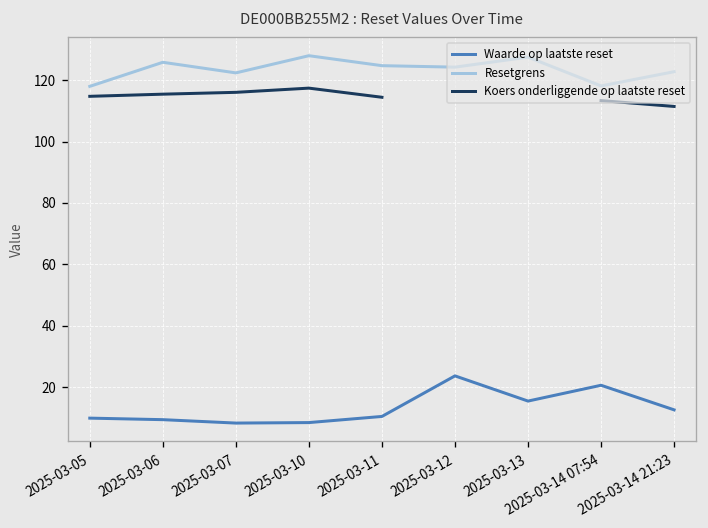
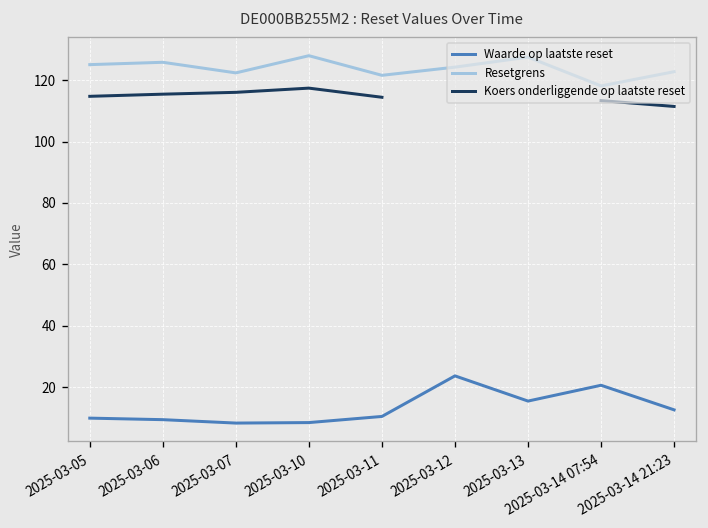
  {
    "Waarde op laatste reset": {
      "2025-03-05": 10,
      "2025-03-06": 9,
      "2025-03-07": 8,
      "2025-03-10": 8,
      "2025-03-11": 10,
      "2025-03-12": 24,
      "2025-03-13": 15,
      "2025-03-14 07:54": 21,
      "2025-03-14 21:23": 13
    },
    "Resetgrens": {
-     "2025-03-05": 118,
+     "2025-03-05": 125,
      "2025-03-06": 126,
      "2025-03-07": 122,
      "2025-03-10": 128,
-     "2025-03-11": 125
+     "2025-03-11": 122
    },
    "Koers onderliggende op laatste reset": {
      "2025-03-05": 115,
      "2025-03-06": 115,
      "2025-03-07": 116,
      "2025-03-10": 117,
      "2025-03-11": 114,
      "2025-03-14 07:54": 113,
      "2025-03-14 21:23": 111
    }
  }
